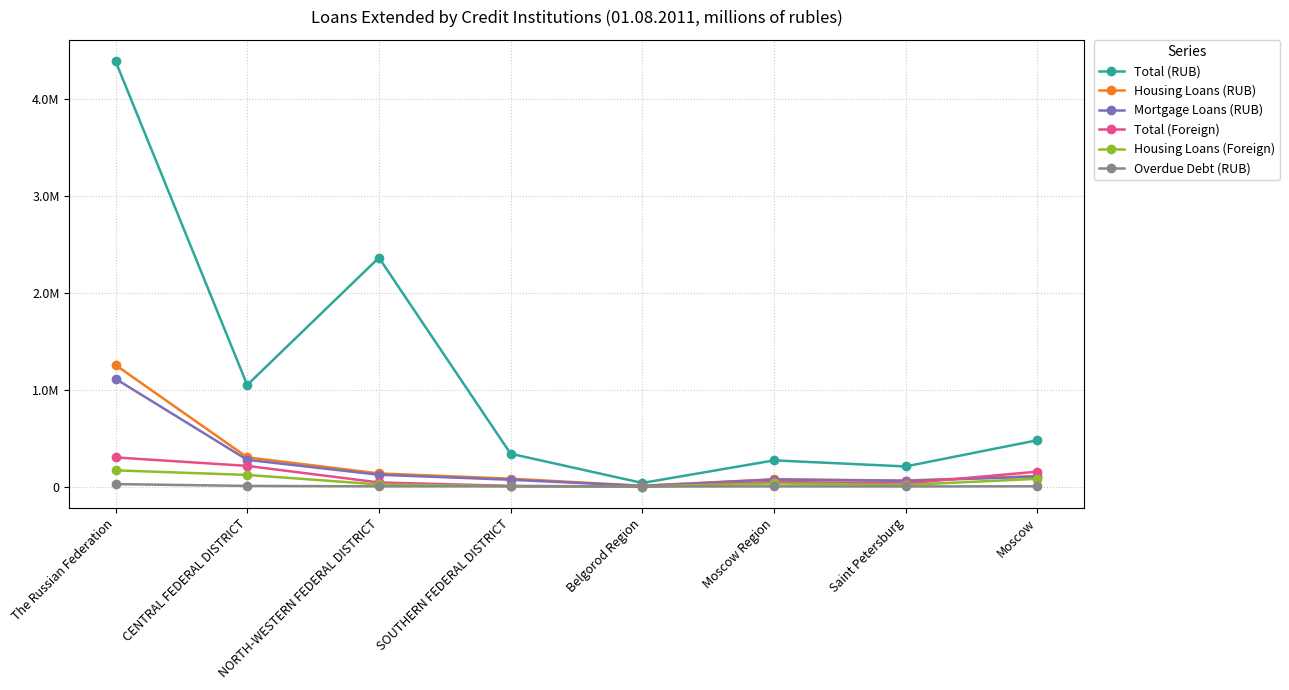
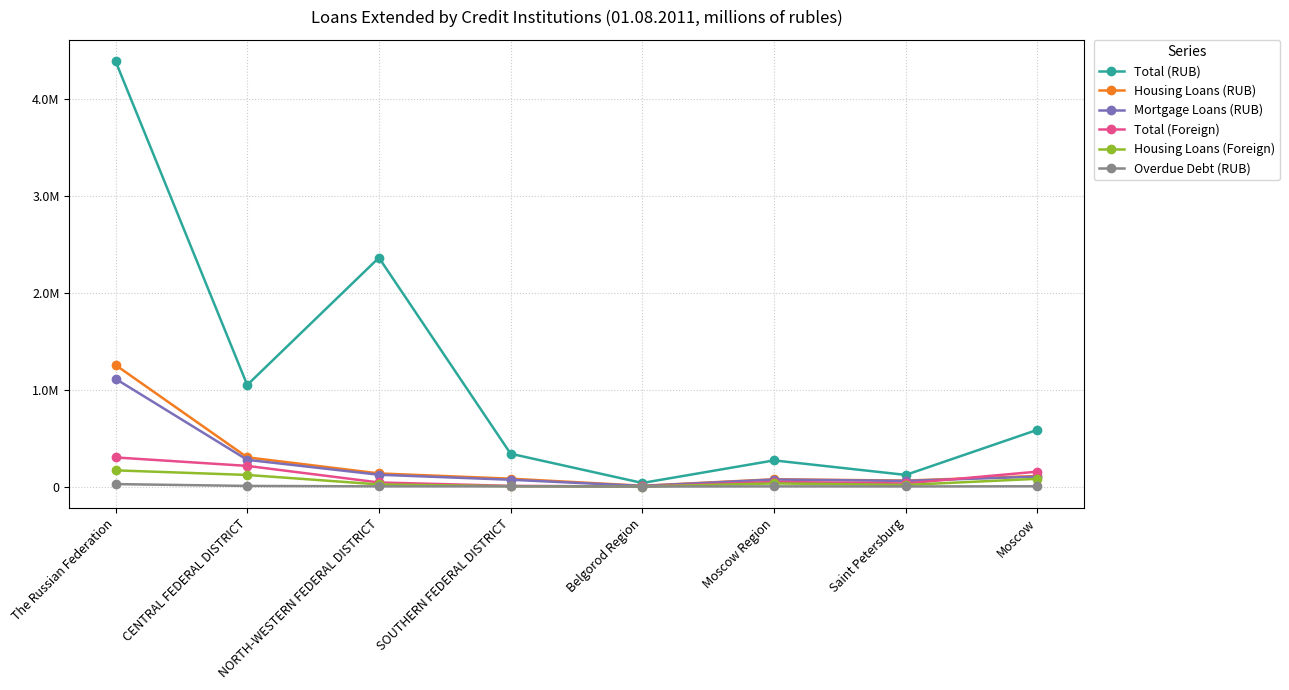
  {
    "Total (RUB)": {
      "The Russian Federation": 4400000,
      "CENTRAL FEDERAL DISTRICT": 1000000,
      "NORTH-WESTERN FEDERAL DISTRICT": 2400000,
      "SOUTHERN FEDERAL DISTRICT": 300000,
      "Belgorod Region": 0,
      "Moscow Region": 300000,
-     "Saint Petersburg": 200000,
-     "Moscow": 500000
+     "Saint Petersburg": 100000,
+     "Moscow": 600000
    },
    "Housing Loans (RUB)": {
      "The Russian Federation": 1300000
    },
    "Total (Foreign)": {
      "The Russian Federation": 300000,
      "CENTRAL FEDERAL DISTRICT": 200000,
      "Moscow": 200000
    },
    "Housing Loans (Foreign)": {
      "The Russian Federation": 200000,
      "CENTRAL FEDERAL DISTRICT": 100000
    }
  }
